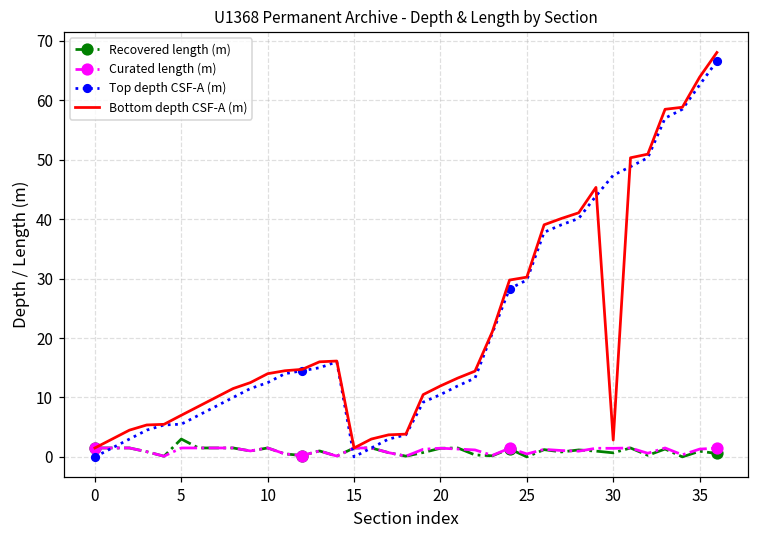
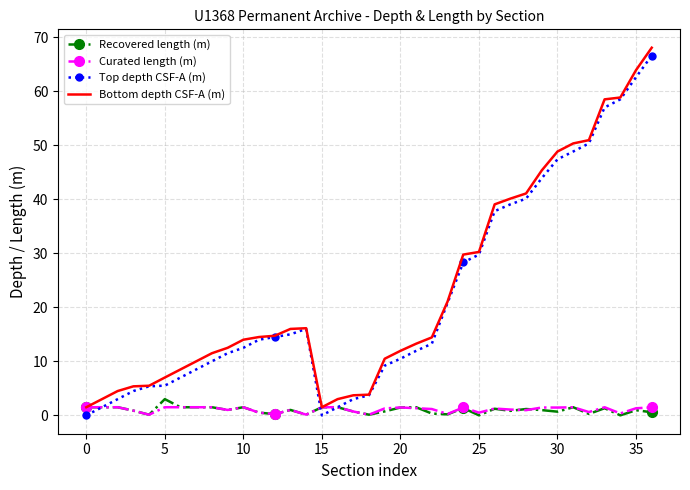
  {
    "Recovered length (m)": {
      "5": 3,
      "25": 0,
      "30": 1
    },
    "Curated length (m)": {
      "5": 2,
      "25": 1,
      "30": 1
    },
    "Top depth CSF-A (m)": {
      "0": 0,
      "5": 6,
      "10": 13,
      "15": 0,
      "20": 10,
      "25": 30,
      "30": 47,
      "35": 63
    },
    "Bottom depth CSF-A (m)": {
      "5": 7,
      "10": 14,
      "20": 12,
      "25": 30,
-     "30": 3,
+     "30": 49,
      "35": 64
    }
  }
